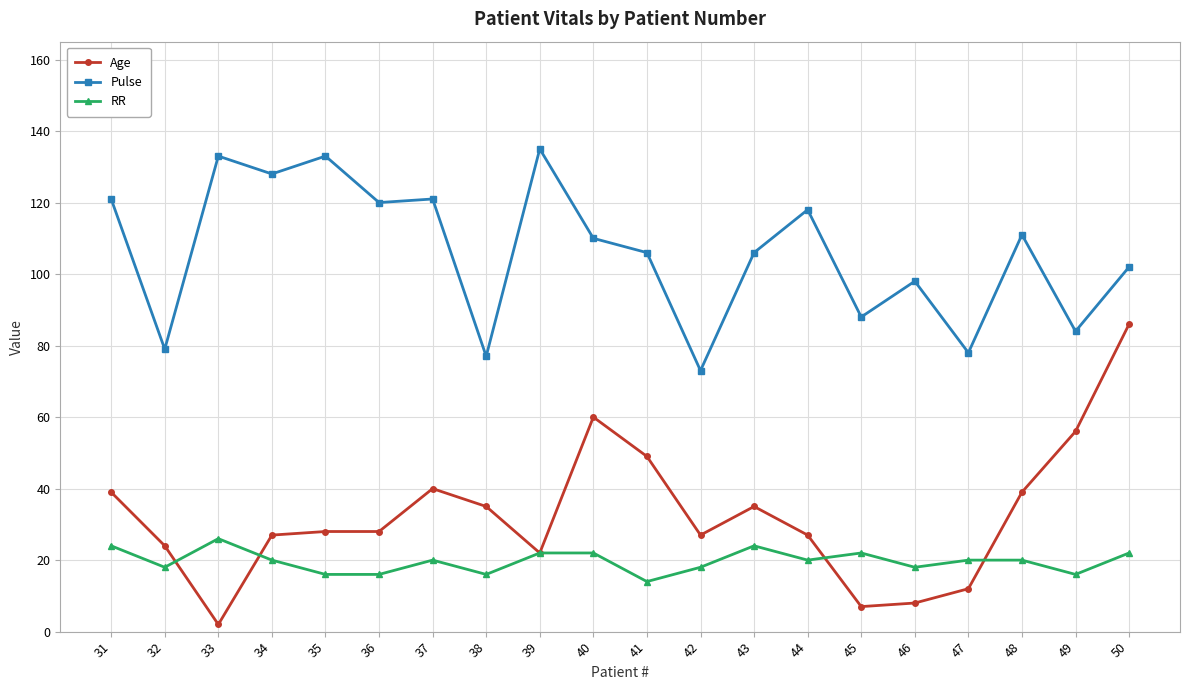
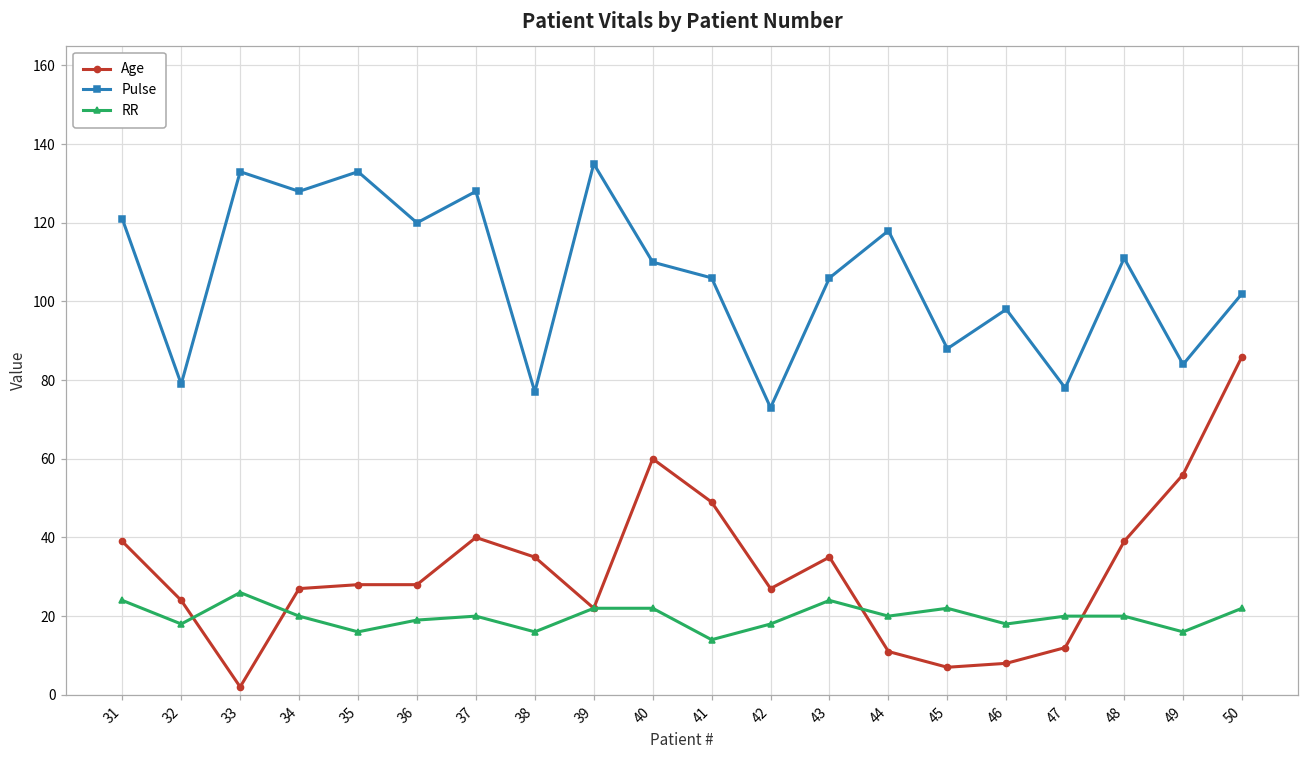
  {
    "Age": {
      "31": 39,
      "32": 24,
      "33": 2,
      "34": 27,
      "35": 28,
      "36": 28,
      "37": 40,
      "38": 35,
      "40": 60,
      "41": 49,
      "42": 27,
      "43": 35,
-     "44": 27,
+     "44": 11,
      "45": 7,
      "46": 8,
      "47": 12,
      "48": 39,
      "49": 56,
      "50": 86
    },
    "Pulse": {
      "31": 121,
      "32": 79,
      "33": 133,
      "34": 128,
      "35": 133,
      "36": 120,
-     "37": 121,
+     "37": 128,
      "38": 77,
      "39": 135,
      "40": 110,
      "41": 106,
      "42": 73,
      "43": 106,
      "44": 118,
      "45": 88,
      "46": 98,
      "47": 78,
      "48": 111,
      "49": 84,
      "50": 102
    },
    "RR": {
      "31": 24,
      "32": 18,
      "33": 26,
      "34": 20,
      "35": 16,
-     "36": 16,
+     "36": 19,
      "37": 20,
      "38": 16,
      "40": 22,
      "41": 14,
      "42": 18,
      "43": 24,
      "44": 20,
      "45": 22,
      "46": 18,
      "47": 20,
      "48": 20,
      "49": 16,
      "50": 22
    }
  }
